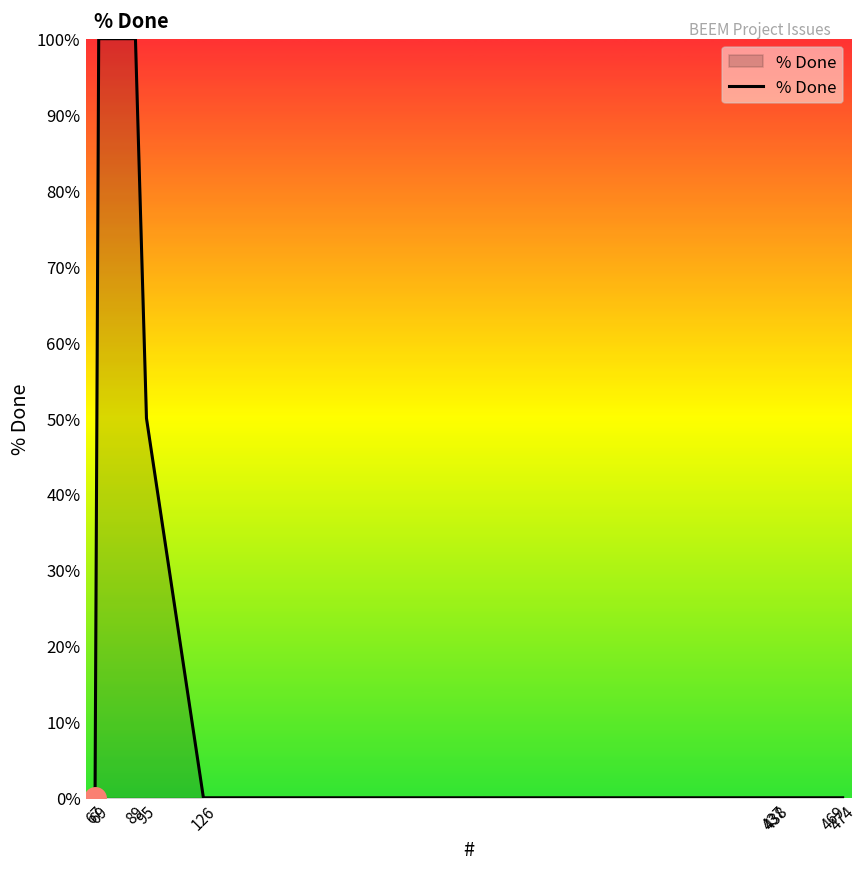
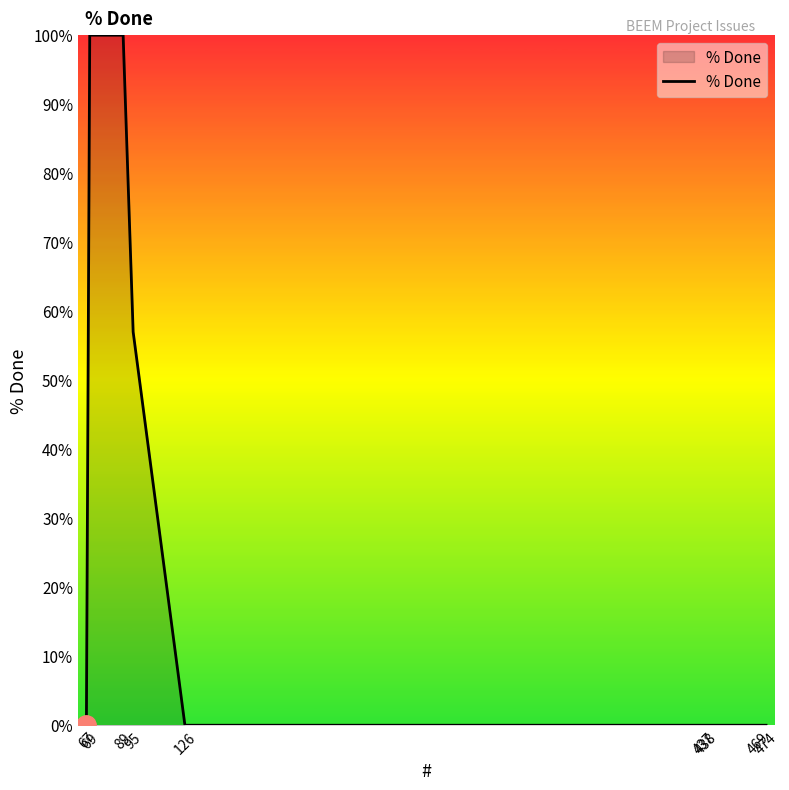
  {
    "% Done": {
      "69": "100%",
      "89": "100%",
-     "95": "50%",
+     "95": "57%",
      "126": "0%",
      "437": "0%",
      "438": "0%",
      "469": "0%",
      "474": "0%"
    }
  }
